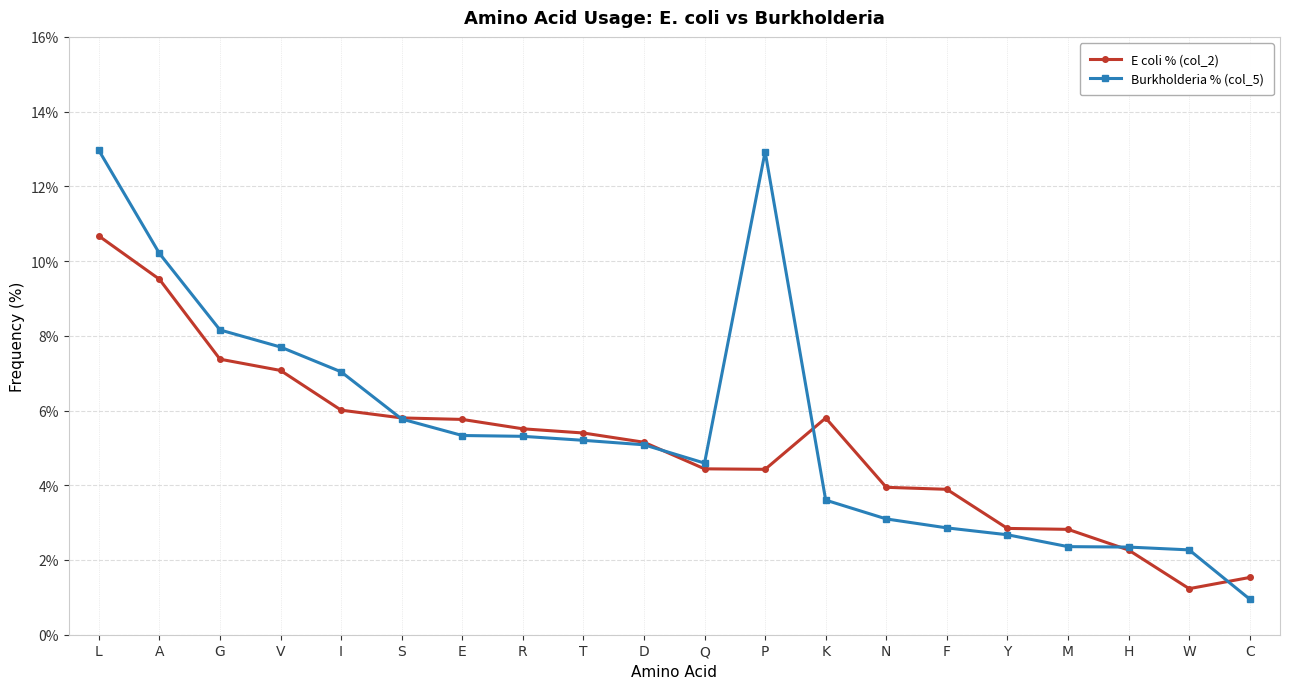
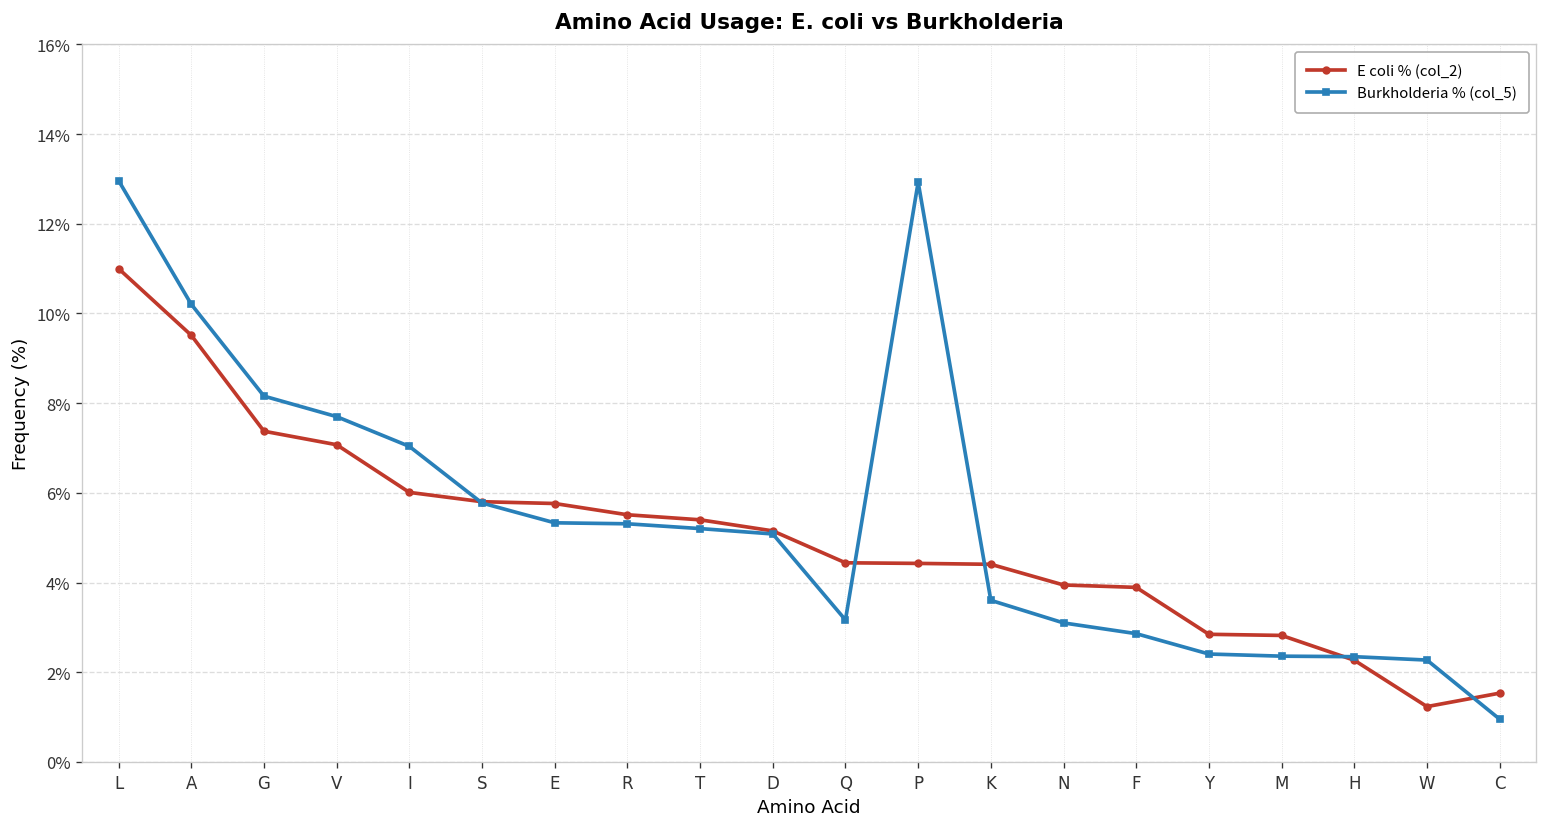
  {
    "E coli % (col_2)": {
-     "L": "10.7%",
+     "L": "11.0%",
      "A": "9.5%",
      "G": "7.4%",
      "V": "7.1%",
      "I": "6.0%",
      "E": "5.8%",
      "R": "5.5%",
      "T": "5.4%",
      "D": "5.2%",
      "Q": "4.4%",
      "P": "4.4%",
-     "K": "5.8%",
+     "K": "4.4%",
      "N": "3.9%",
      "F": "3.9%",
      "Y": "2.8%",
      "M": "2.8%",
      "H": "2.3%",
      "W": "1.2%",
      "C": "1.5%"
    },
    "Burkholderia % (col_5)": {
      "L": "13.0%",
      "A": "10.2%",
      "G": "8.2%",
      "V": "7.7%",
      "I": "7.0%",
      "E": "5.3%",
      "R": "5.3%",
      "T": "5.2%",
      "D": "5.1%",
-     "Q": "4.6%",
+     "Q": "3.2%",
      "P": "12.9%",
      "K": "3.6%",
      "N": "3.1%",
      "F": "2.9%",
-     "Y": "2.7%",
+     "Y": "2.4%",
      "M": "2.4%",
      "H": "2.3%",
      "W": "2.3%",
      "C": "1.0%"
    }
  }
